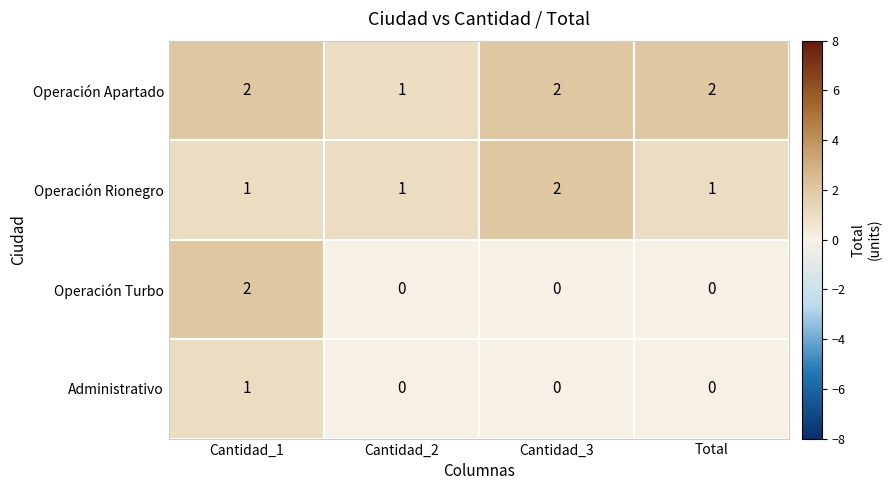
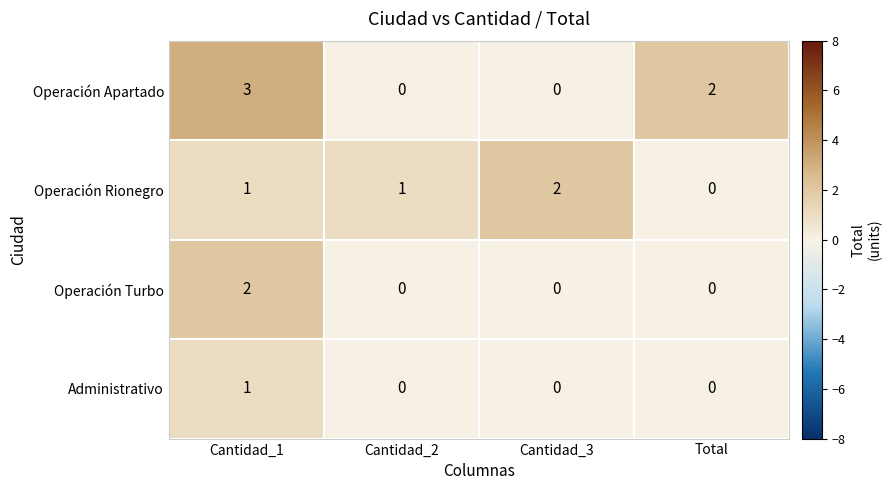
  {
    "Operación Apartado": {
-     "Cantidad_1": 2,
-     "Cantidad_2": 1,
-     "Cantidad_3": 2,
+     "Cantidad_1": 3,
+     "Cantidad_2": 0,
+     "Cantidad_3": 0,
      "Total": 2
    },
    "Operación Rionegro": {
      "Cantidad_1": 1,
      "Cantidad_2": 1,
      "Cantidad_3": 2,
-     "Total": 1
+     "Total": 0
    },
    "Operación Turbo": {
      "Cantidad_1": 2,
      "Cantidad_2": 0,
      "Cantidad_3": 0,
      "Total": 0
    },
    "Administrativo": {
      "Cantidad_1": 1,
      "Cantidad_2": 0,
      "Cantidad_3": 0,
      "Total": 0
    }
  }
